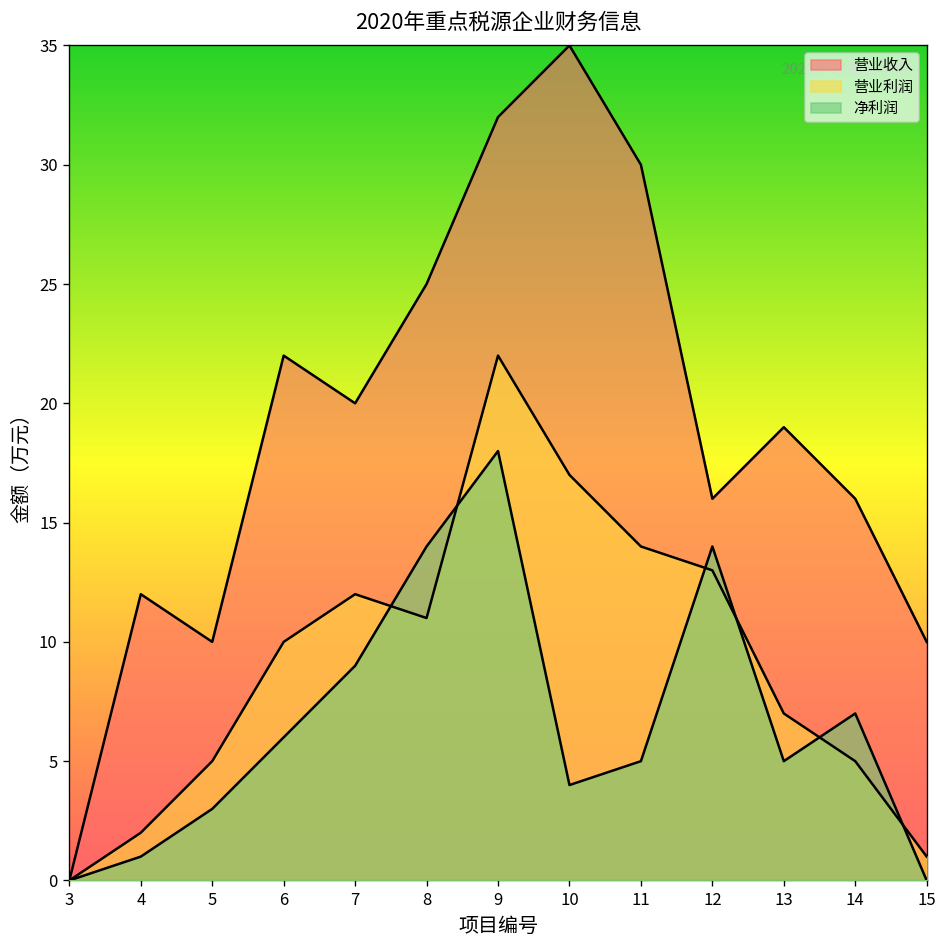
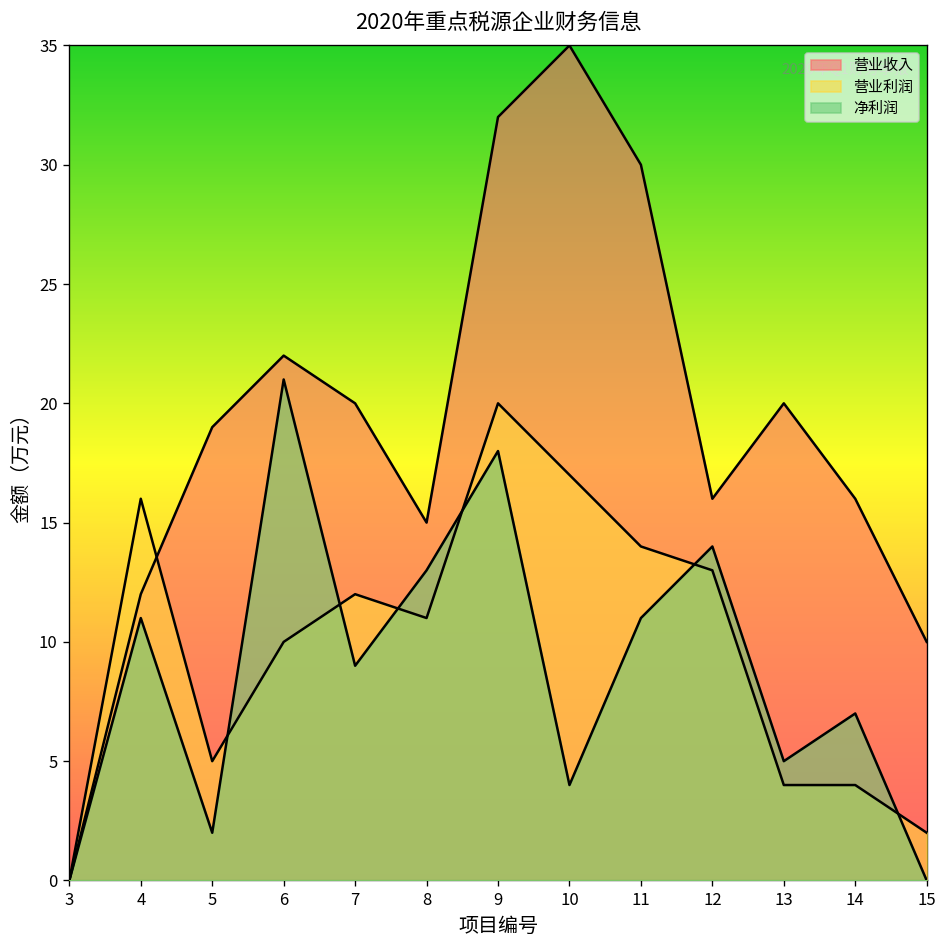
  {
    "营业收入": {
      "4": 12,
-     "5": 10,
+     "5": 19,
      "6": 22,
      "7": 20,
-     "8": 25,
+     "8": 15,
      "9": 32,
      "10": 35,
      "11": 30,
      "12": 16,
-     "13": 19,
+     "13": 20,
      "14": 16,
      "15": 10
    },
    "营业利润": {
-     "4": 2,
+     "4": 16,
      "5": 5,
      "6": 10,
      "7": 12,
      "8": 11,
-     "9": 22,
+     "9": 20,
      "10": 17,
      "11": 14,
      "12": 13,
-     "13": 7,
-     "14": 5,
-     "15": 1
+     "13": 4,
+     "14": 4,
+     "15": 2
    },
    "净利润": {
-     "4": 1,
-     "5": 3,
-     "6": 6,
+     "4": 11,
+     "5": 2,
+     "6": 21,
      "7": 9,
-     "8": 14,
+     "8": 13,
      "9": 18,
      "10": 4,
-     "11": 5,
+     "11": 11,
      "12": 14,
      "13": 5,
      "14": 7,
      "15": 0
    }
  }
